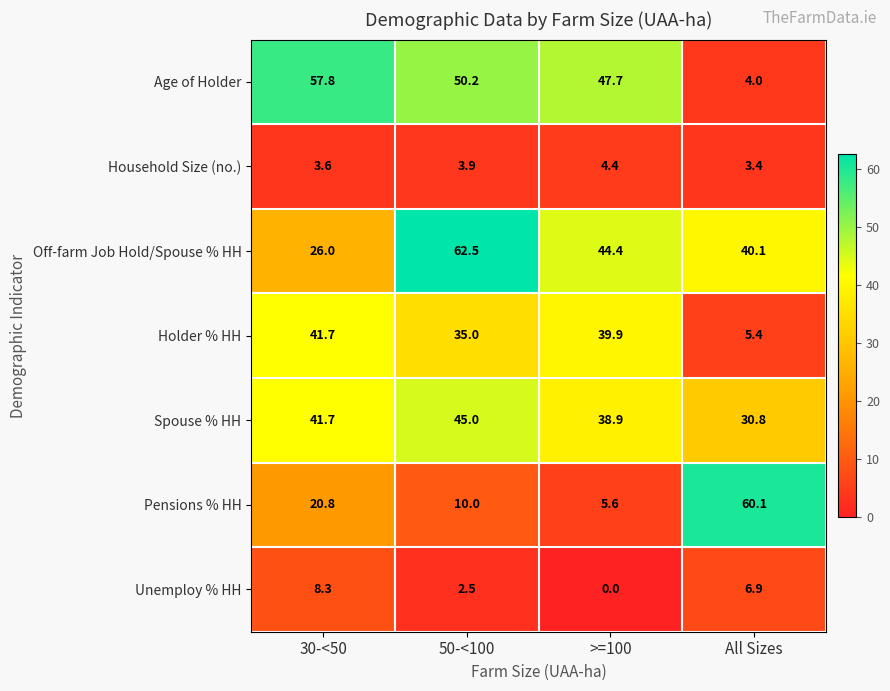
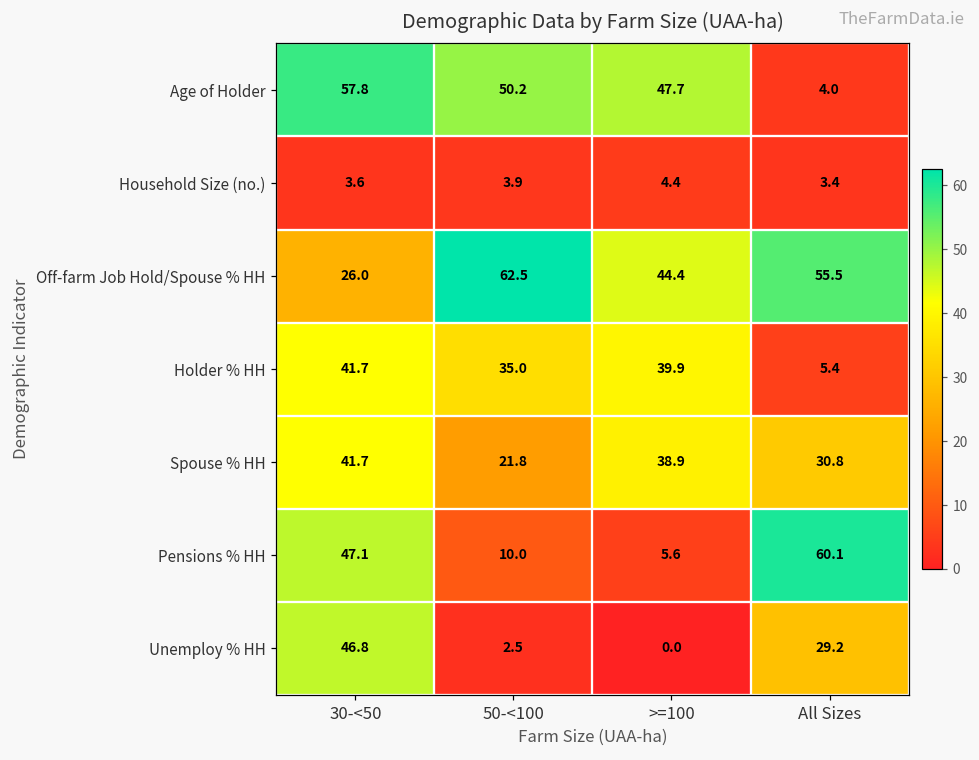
  {
    "Age of Holder": {
      "30-<50": 57.8,
      "50-<100": 50.2,
      ">=100": 47.7,
      "All Sizes": 4.0
    },
    "Household Size (no.)": {
      "30-<50": 3.6,
      "50-<100": 3.9,
      ">=100": 4.4,
      "All Sizes": 3.4
    },
    "Off-farm Job Hold/Spouse % HH": {
      "30-<50": 26.0,
      "50-<100": 62.5,
      ">=100": 44.4,
-     "All Sizes": 40.1
+     "All Sizes": 55.5
    },
    "Holder % HH": {
      "30-<50": 41.7,
      "50-<100": 35.0,
      ">=100": 39.9,
      "All Sizes": 5.4
    },
    "Spouse % HH": {
      "30-<50": 41.7,
-     "50-<100": 45.0,
+     "50-<100": 21.8,
      ">=100": 38.9,
      "All Sizes": 30.8
    },
    "Pensions % HH": {
-     "30-<50": 20.8,
+     "30-<50": 47.1,
      "50-<100": 10.0,
      ">=100": 5.6,
      "All Sizes": 60.1
    },
    "Unemploy % HH": {
-     "30-<50": 8.3,
+     "30-<50": 46.8,
      "50-<100": 2.5,
      ">=100": 0.0,
-     "All Sizes": 6.9
+     "All Sizes": 29.2
    }
  }
